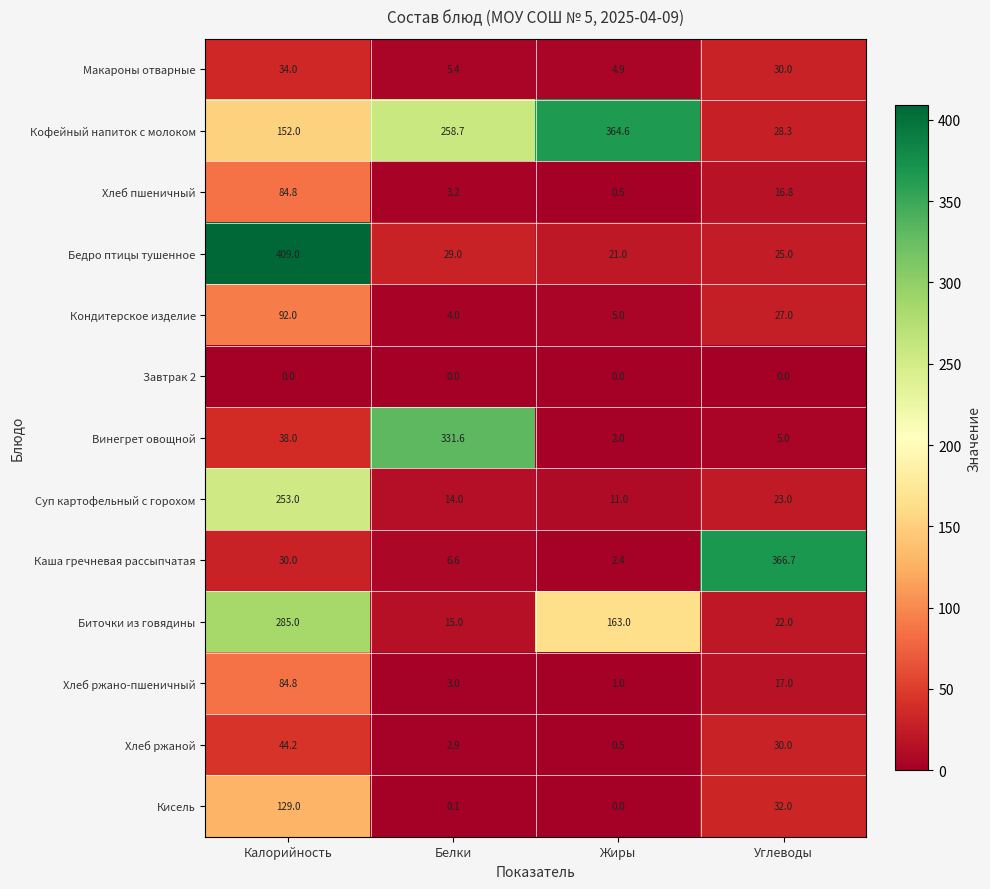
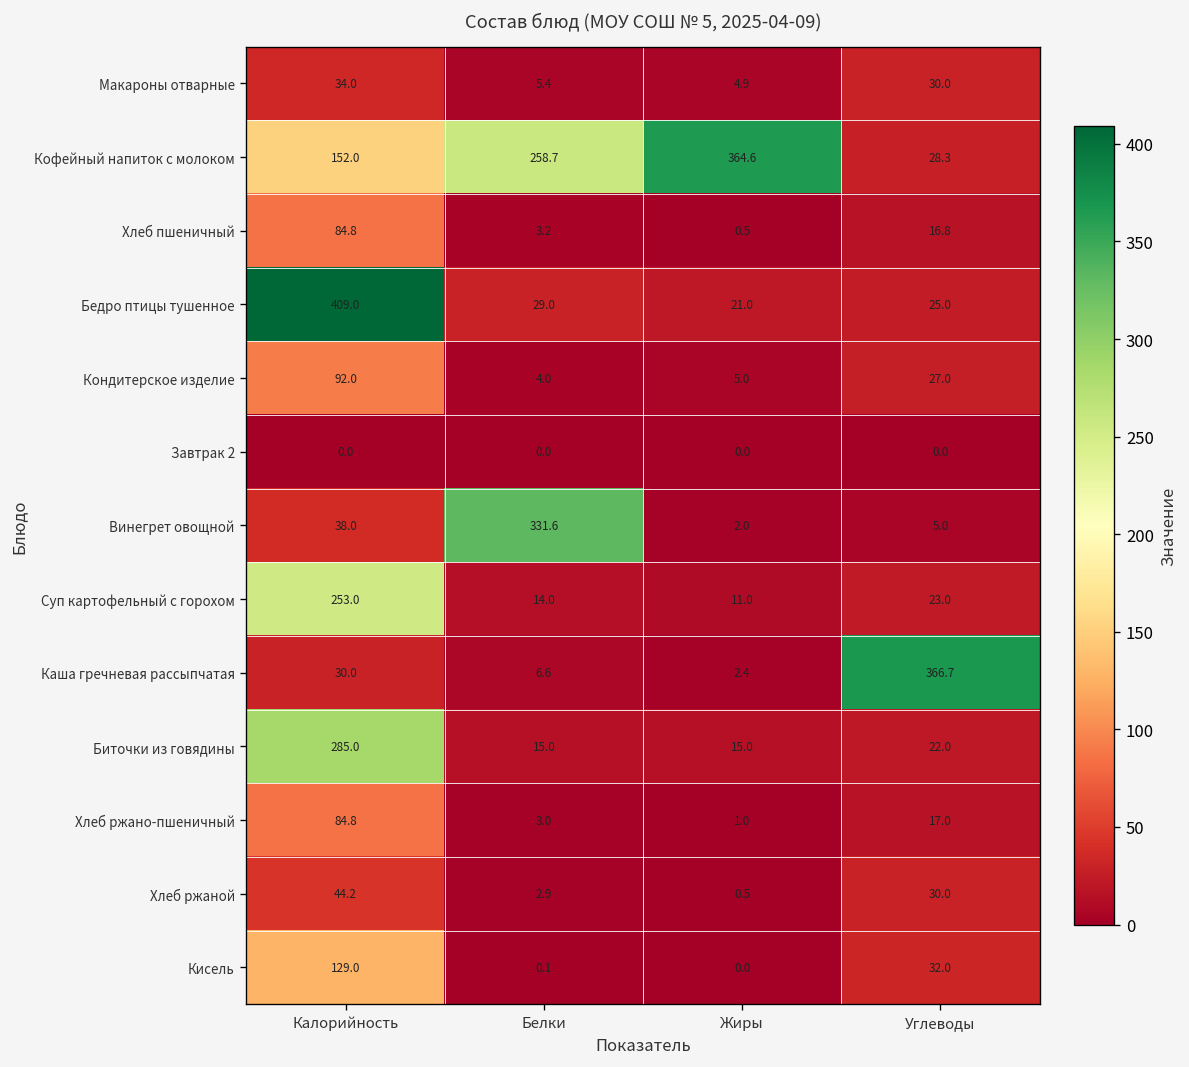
  {
    "Макароны отварные": {
      "Калорийность": 34.0,
      "Белки": 5.4,
      "Жиры": 4.9,
      "Углеводы": 30.0
    },
    "Кофейный напиток с молоком": {
      "Калорийность": 152.0,
      "Белки": 258.7,
      "Жиры": 364.6,
      "Углеводы": 28.3
    },
    "Хлеб пшеничный": {
      "Калорийность": 84.8,
      "Белки": 3.2,
      "Жиры": 0.5,
      "Углеводы": 16.8
    },
    "Бедро птицы тушенное": {
      "Калорийность": 409.0,
      "Белки": 29.0,
      "Жиры": 21.0,
      "Углеводы": 25.0
    },
    "Кондитерское изделие": {
      "Калорийность": 92.0,
      "Белки": 4.0,
      "Жиры": 5.0,
      "Углеводы": 27.0
    },
    "Завтрак 2": {
      "Калорийность": 0.0,
      "Белки": 0.0,
      "Жиры": 0.0,
      "Углеводы": 0.0
    },
    "Винегрет овощной": {
      "Калорийность": 38.0,
      "Белки": 331.6,
      "Жиры": 2.0,
      "Углеводы": 5.0
    },
    "Суп картофельный с горохом": {
      "Калорийность": 253.0,
      "Белки": 14.0,
      "Жиры": 11.0,
      "Углеводы": 23.0
    },
    "Каша гречневая рассыпчатая": {
      "Калорийность": 30.0,
      "Белки": 6.6,
      "Жиры": 2.4,
      "Углеводы": 366.7
    },
    "Биточки из говядины": {
      "Калорийность": 285.0,
      "Белки": 15.0,
-     "Жиры": 163.0,
+     "Жиры": 15.0,
      "Углеводы": 22.0
    },
    "Хлеб ржано-пшеничный": {
      "Калорийность": 84.8,
      "Белки": 3.0,
      "Жиры": 1.0,
      "Углеводы": 17.0
    },
    "Хлеб ржаной": {
      "Калорийность": 44.2,
      "Белки": 2.9,
      "Жиры": 0.5,
      "Углеводы": 30.0
    },
    "Кисель": {
      "Калорийность": 129.0,
      "Белки": 0.1,
      "Жиры": 0.0,
      "Углеводы": 32.0
    }
  }
